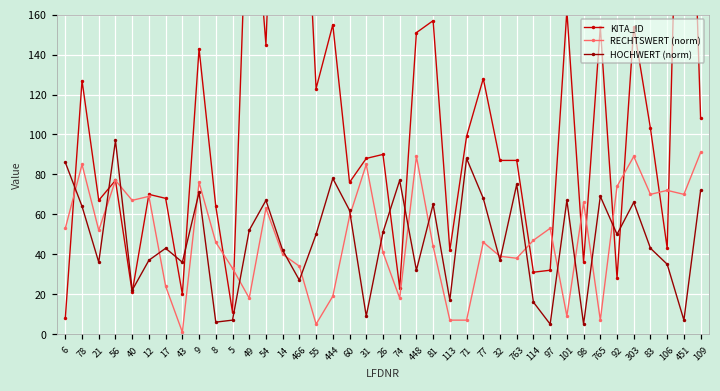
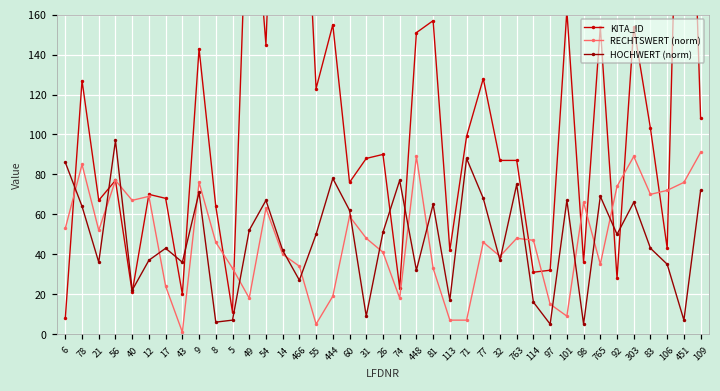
  {
    "RECHTSWERT (norm)": {
      "6": 53,
      "78": 85,
      "21": 52,
      "40": 67,
      "17": 24,
      "43": 1,
      "9": 76,
      "8": 46,
      "5": 33,
      "49": 18,
      "54": 63,
      "14": 40,
      "466": 34,
      "55": 5,
      "444": 19,
      "60": 59,
-     "31": 85,
+     "31": 48,
      "26": 41,
      "74": 18,
      "448": 89,
-     "81": 44,
+     "81": 33,
      "113": 7,
      "71": 7,
      "77": 46,
      "32": 39,
-     "763": 38,
+     "763": 48,
      "114": 47,
-     "97": 53,
+     "97": 15,
      "101": 9,
      "98": 66,
-     "765": 7,
+     "765": 35,
      "92": 74,
      "303": 89,
      "83": 70,
      "106": 72,
-     "451": 70,
+     "451": 76,
      "109": 91
    }
  }
